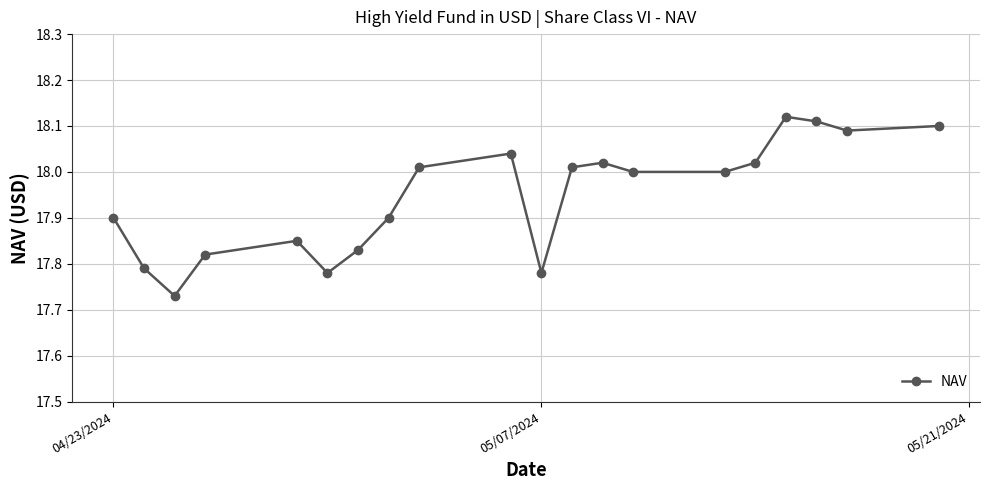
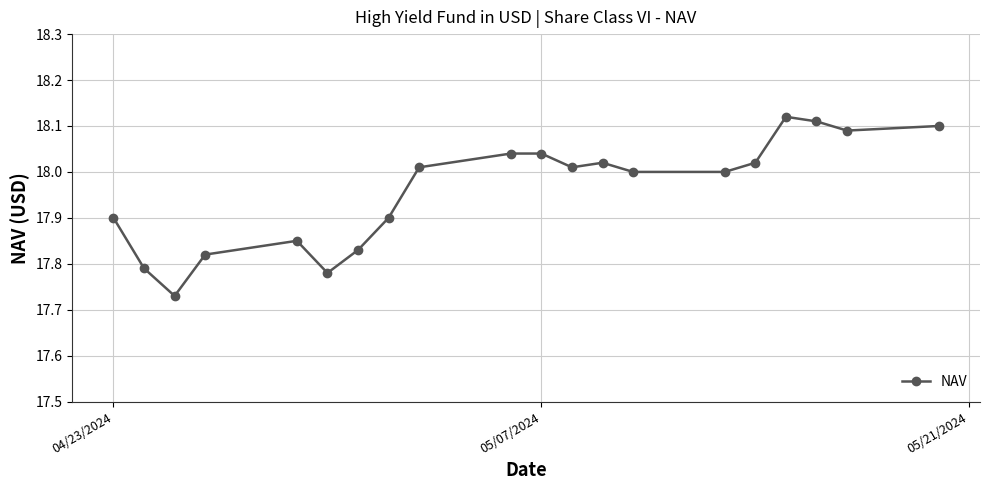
  {
    "04/23/2024": 17.90,
-   "05/07/2024": 17.78
+   "05/07/2024": 18.04
  }
